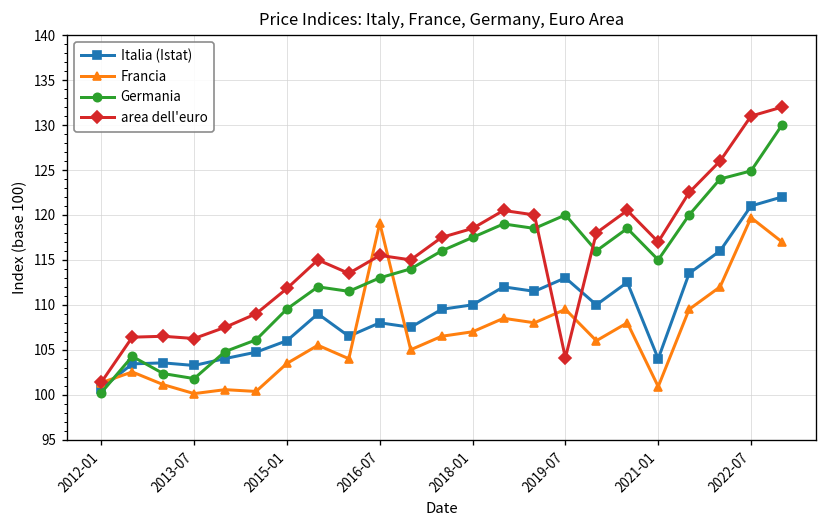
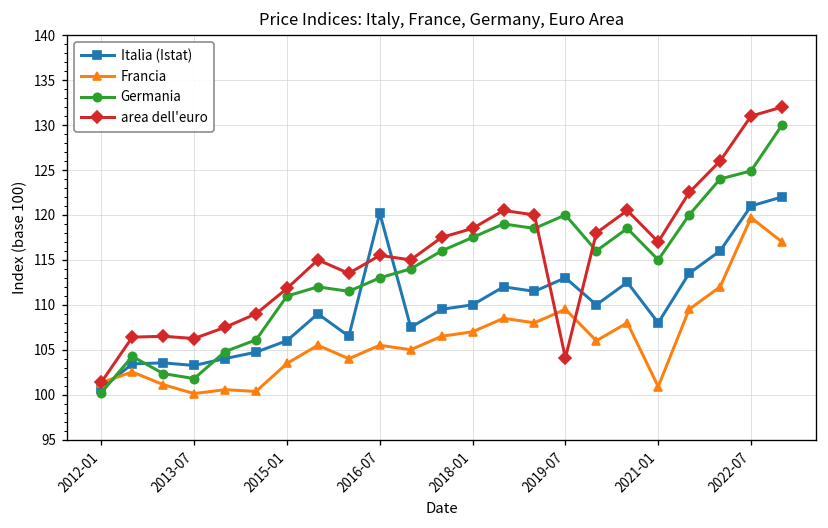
  {
    "Italia (Istat)": {
      "2012-01": 101,
      "2013-07": 103,
      "2015-01": 106,
-     "2016-07": 108,
+     "2016-07": 120,
      "2018-01": 110,
      "2019-07": 113,
-     "2021-01": 104,
+     "2021-01": 108,
      "2022-07": 121
    },
    "Francia": {
      "2013-07": 100,
      "2015-01": 103,
-     "2016-07": 119,
+     "2016-07": 106,
      "2018-01": 107,
      "2019-07": 110,
      "2021-01": 101,
      "2022-07": 120
    },
    "Germania": {
      "2012-01": 100,
      "2013-07": 102,
-     "2015-01": 110,
+     "2015-01": 111,
      "2016-07": 113,
      "2018-01": 118,
      "2019-07": 120,
      "2021-01": 115,
      "2022-07": 125
    },
    "area dell'euro": {
      "2013-07": 106,
      "2015-01": 112,
      "2016-07": 116,
      "2018-01": 119,
      "2019-07": 104,
      "2021-01": 117,
      "2022-07": 131
    }
  }
